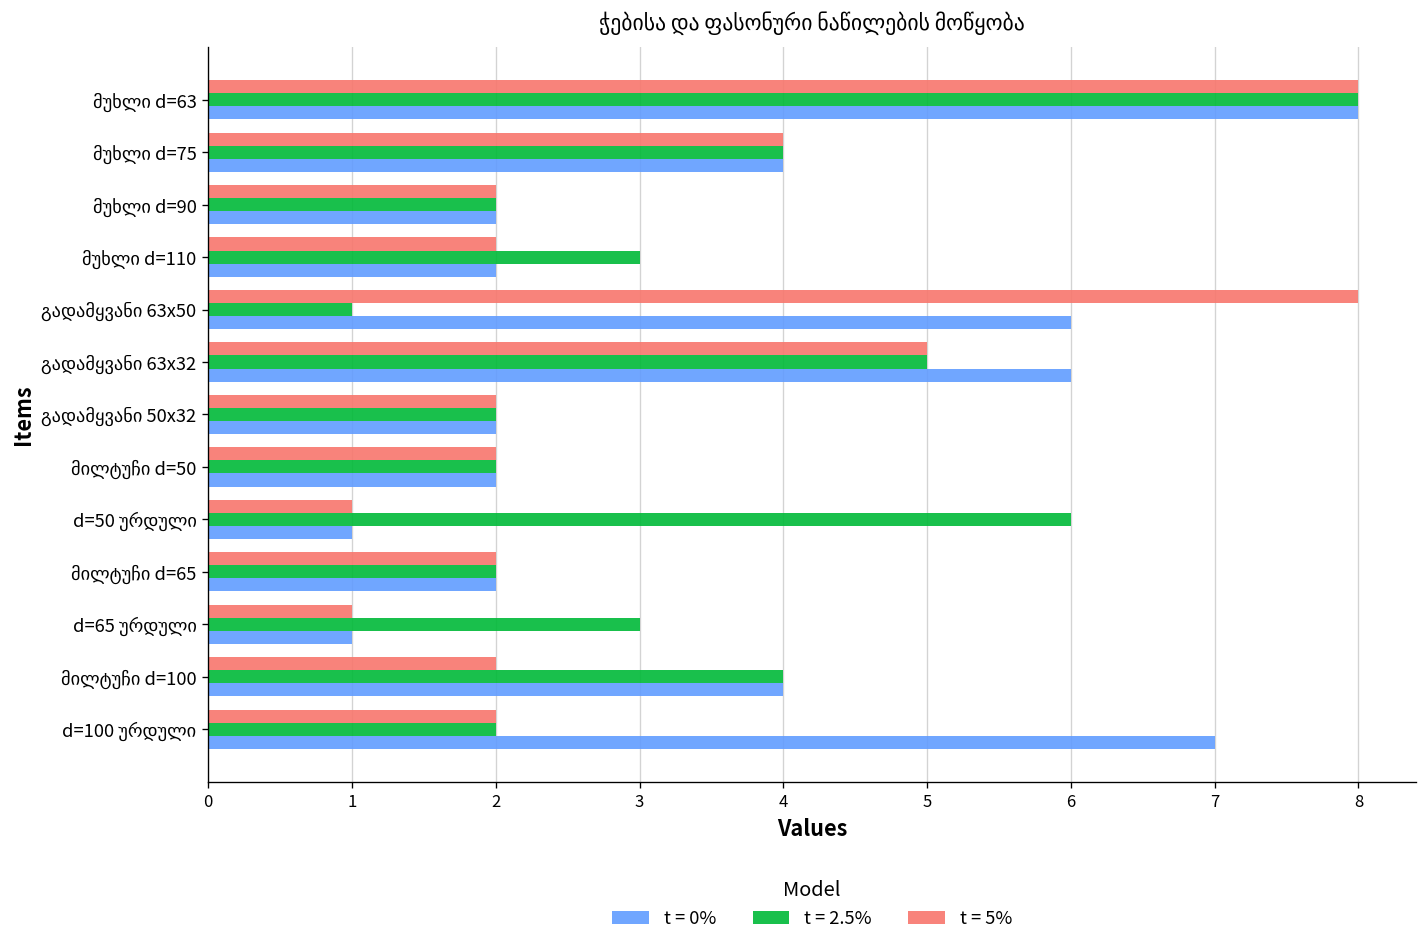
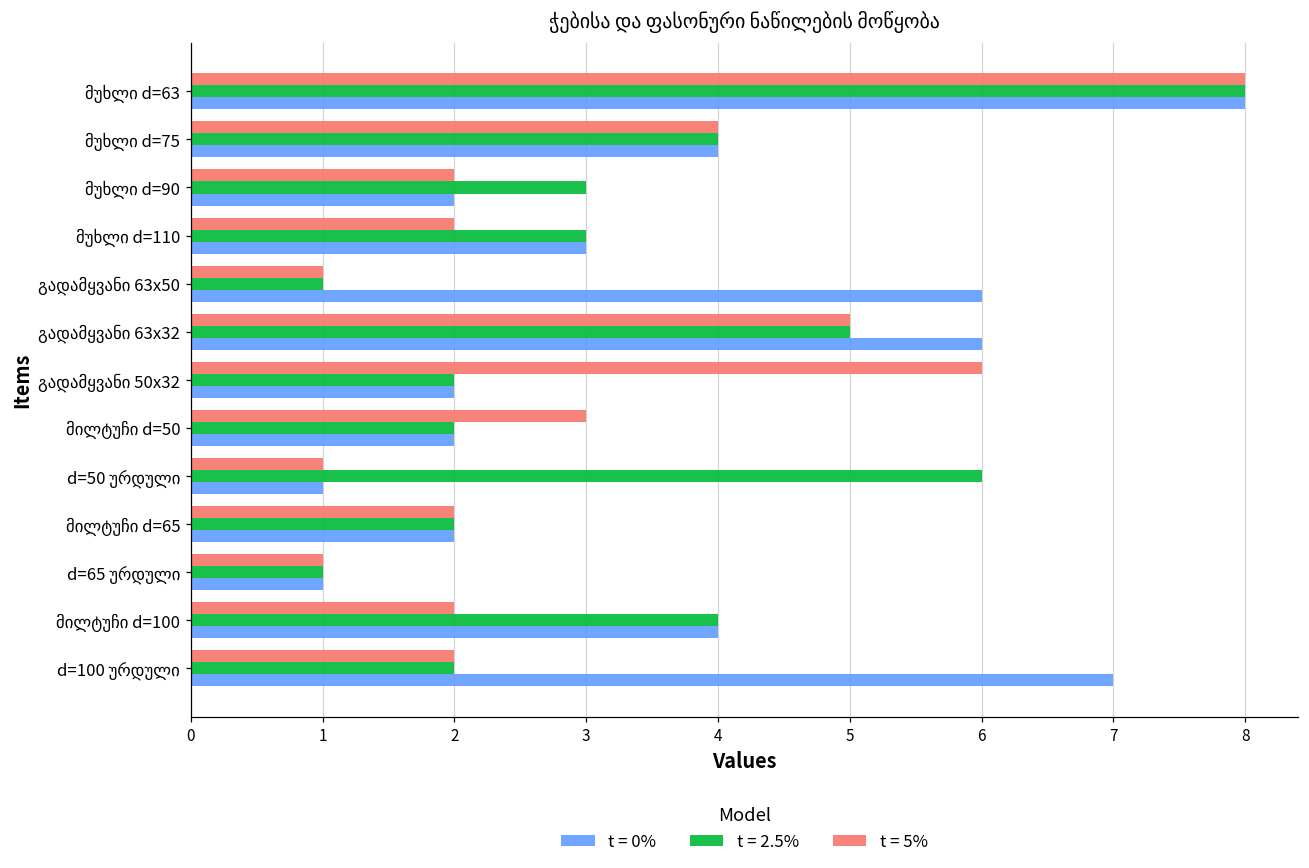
  {
    "t = 0%": {
      "მუხლი d=63": 8,
      "მუხლი d=75": 4,
      "მუხლი d=90": 2,
-     "მუხლი d=110": 2,
+     "მუხლი d=110": 3,
      "გადამყვანი 63x50": 6,
      "გადამყვანი 63x32": 6,
      "გადამყვანი 50x32": 2,
      "მილტუჩი d=50": 2,
      "d=50 ურდული": 1,
      "მილტუჩი d=65": 2,
      "d=65 ურდული": 1,
      "მილტუჩი d=100": 4,
      "d=100 ურდული": 7
    },
    "t = 2.5%": {
      "მუხლი d=63": 8,
      "მუხლი d=75": 4,
-     "მუხლი d=90": 2,
+     "მუხლი d=90": 3,
      "მუხლი d=110": 3,
      "გადამყვანი 63x50": 1,
      "გადამყვანი 63x32": 5,
      "გადამყვანი 50x32": 2,
      "მილტუჩი d=50": 2,
      "d=50 ურდული": 6,
      "მილტუჩი d=65": 2,
-     "d=65 ურდული": 3,
+     "d=65 ურდული": 1,
      "მილტუჩი d=100": 4,
      "d=100 ურდული": 2
    },
    "t = 5%": {
      "მუხლი d=63": 8,
      "მუხლი d=75": 4,
      "მუხლი d=90": 2,
      "მუხლი d=110": 2,
-     "გადამყვანი 63x50": 8,
+     "გადამყვანი 63x50": 1,
      "გადამყვანი 63x32": 5,
-     "გადამყვანი 50x32": 2,
-     "მილტუჩი d=50": 2,
+     "გადამყვანი 50x32": 6,
+     "მილტუჩი d=50": 3,
      "d=50 ურდული": 1,
      "მილტუჩი d=65": 2,
      "d=65 ურდული": 1,
      "მილტუჩი d=100": 2,
      "d=100 ურდული": 2
    }
  }
